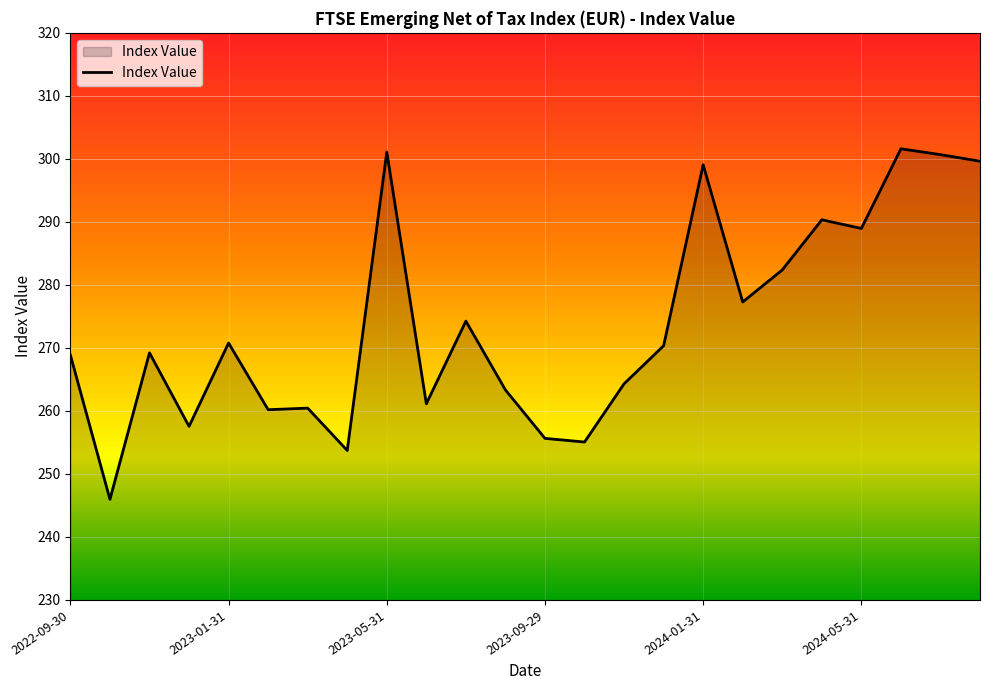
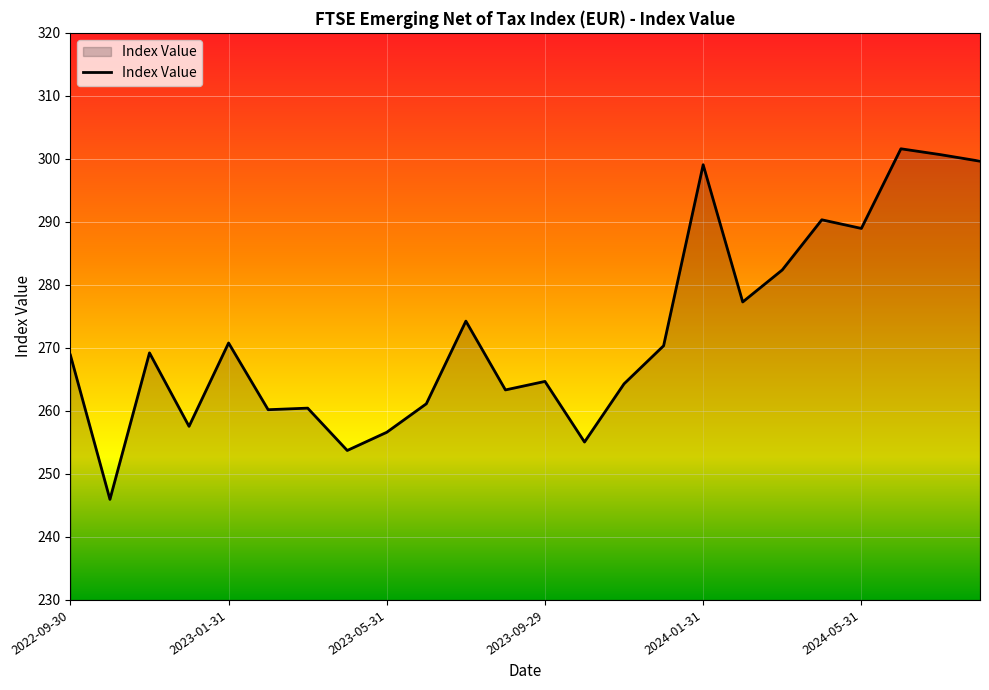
  {
    "2022-09-30": 269,
    "2023-01-31": 271,
-   "2023-05-31": 301,
-   "2023-09-29": 256,
+   "2023-05-31": 257,
+   "2023-09-29": 265,
    "2024-01-31": 299,
    "2024-05-31": 289
  }
